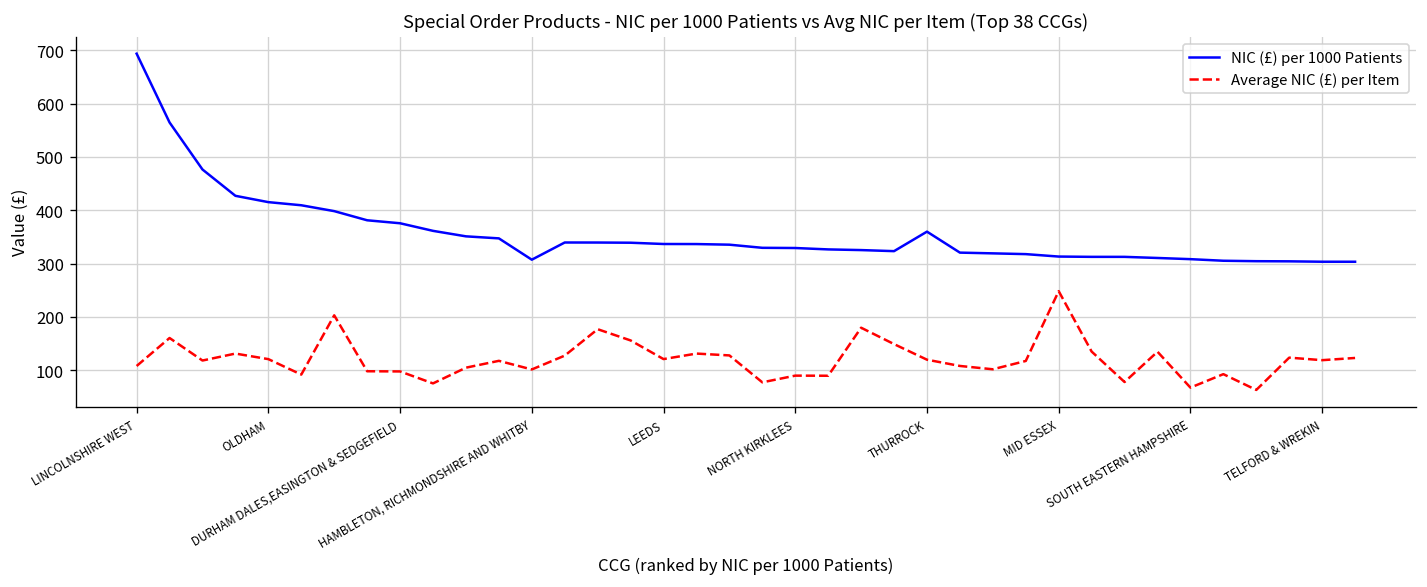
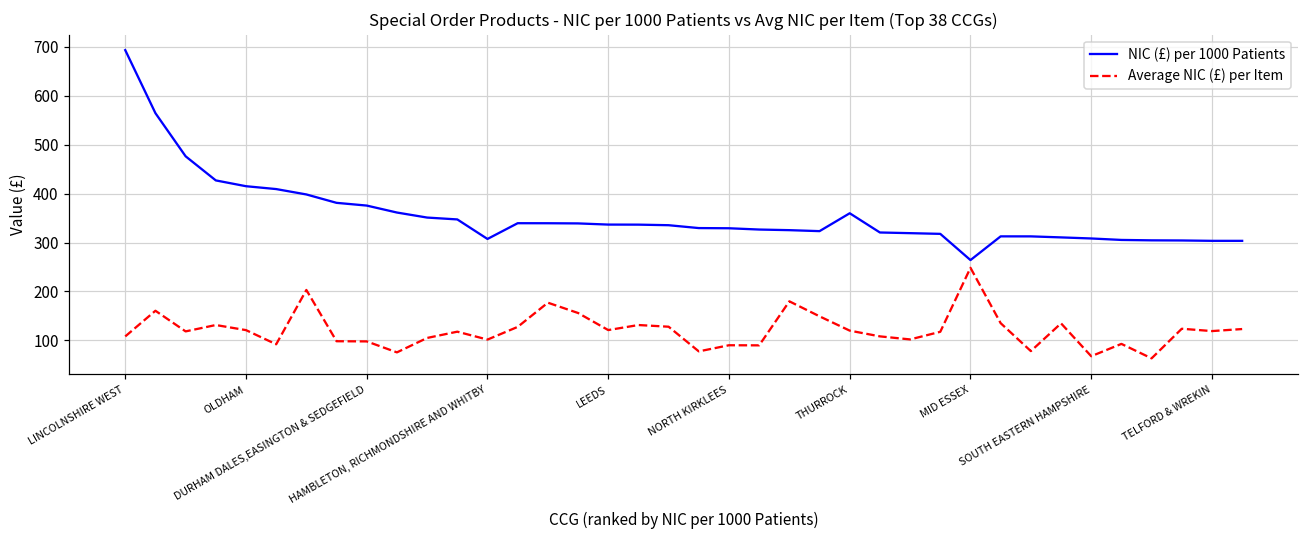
  {
    "NIC (£) per 1000 Patients": {
      "LINCOLNSHIRE WEST": 690,
      "OLDHAM": 420,
      "DURHAM DALES,EASINGTON & SEDGEFIELD": 380,
      "HAMBLETON, RICHMONDSHIRE AND WHITBY": 310,
      "LEEDS": 340,
      "NORTH KIRKLEES": 330,
      "THURROCK": 360,
-     "MID ESSEX": 310,
+     "MID ESSEX": 260,
      "SOUTH EASTERN HAMPSHIRE": 310,
      "TELFORD & WREKIN": 300
    },
    "Average NIC (£) per Item": {
      "LINCOLNSHIRE WEST": 110,
      "OLDHAM": 120,
      "DURHAM DALES,EASINGTON & SEDGEFIELD": 100,
      "HAMBLETON, RICHMONDSHIRE AND WHITBY": 100,
      "LEEDS": 120,
      "NORTH KIRKLEES": 90,
      "THURROCK": 120,
      "MID ESSEX": 250,
      "SOUTH EASTERN HAMPSHIRE": 70,
      "TELFORD & WREKIN": 120
    }
  }
